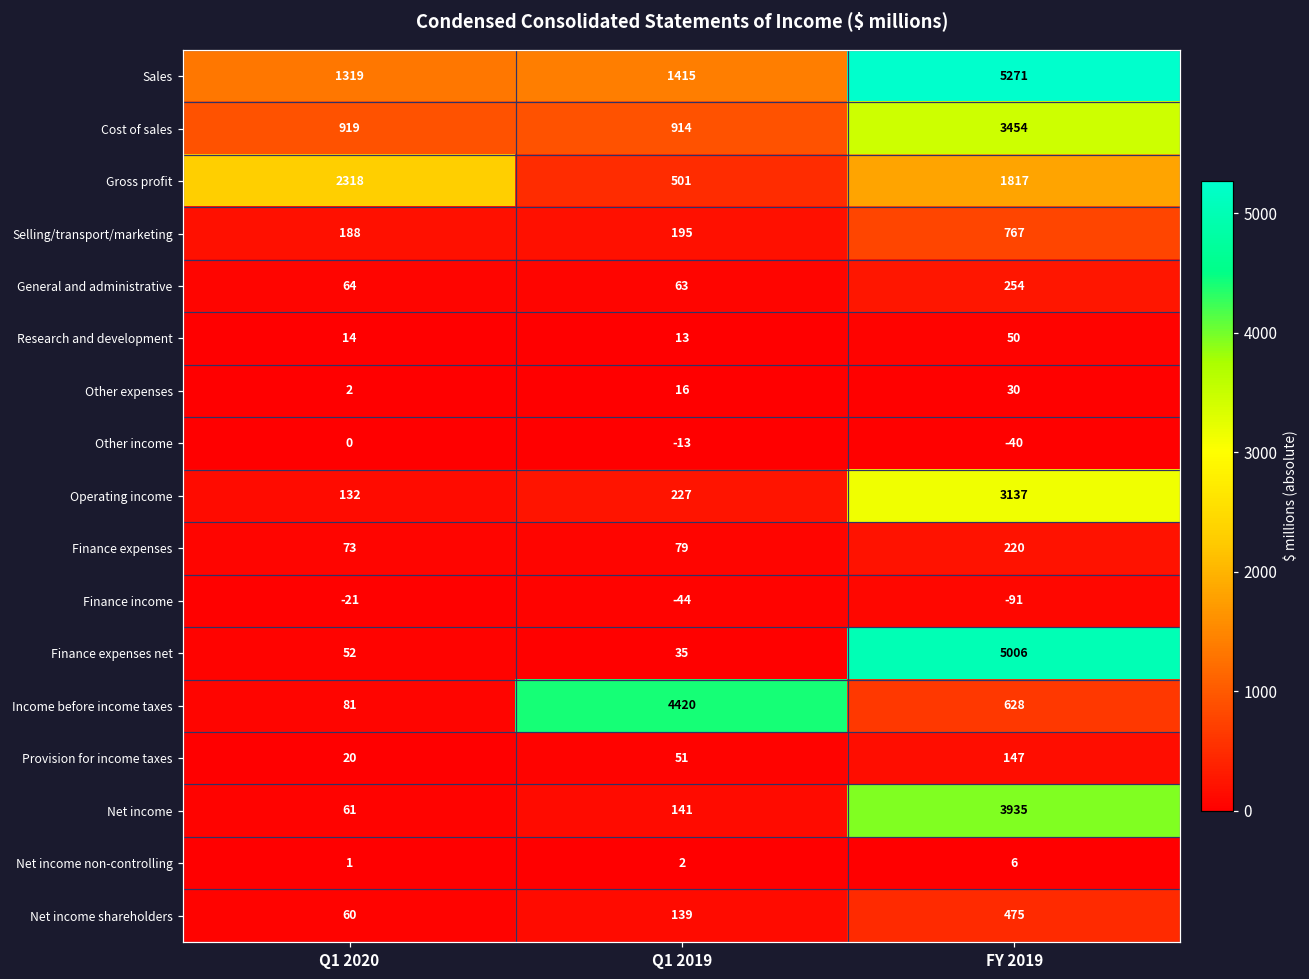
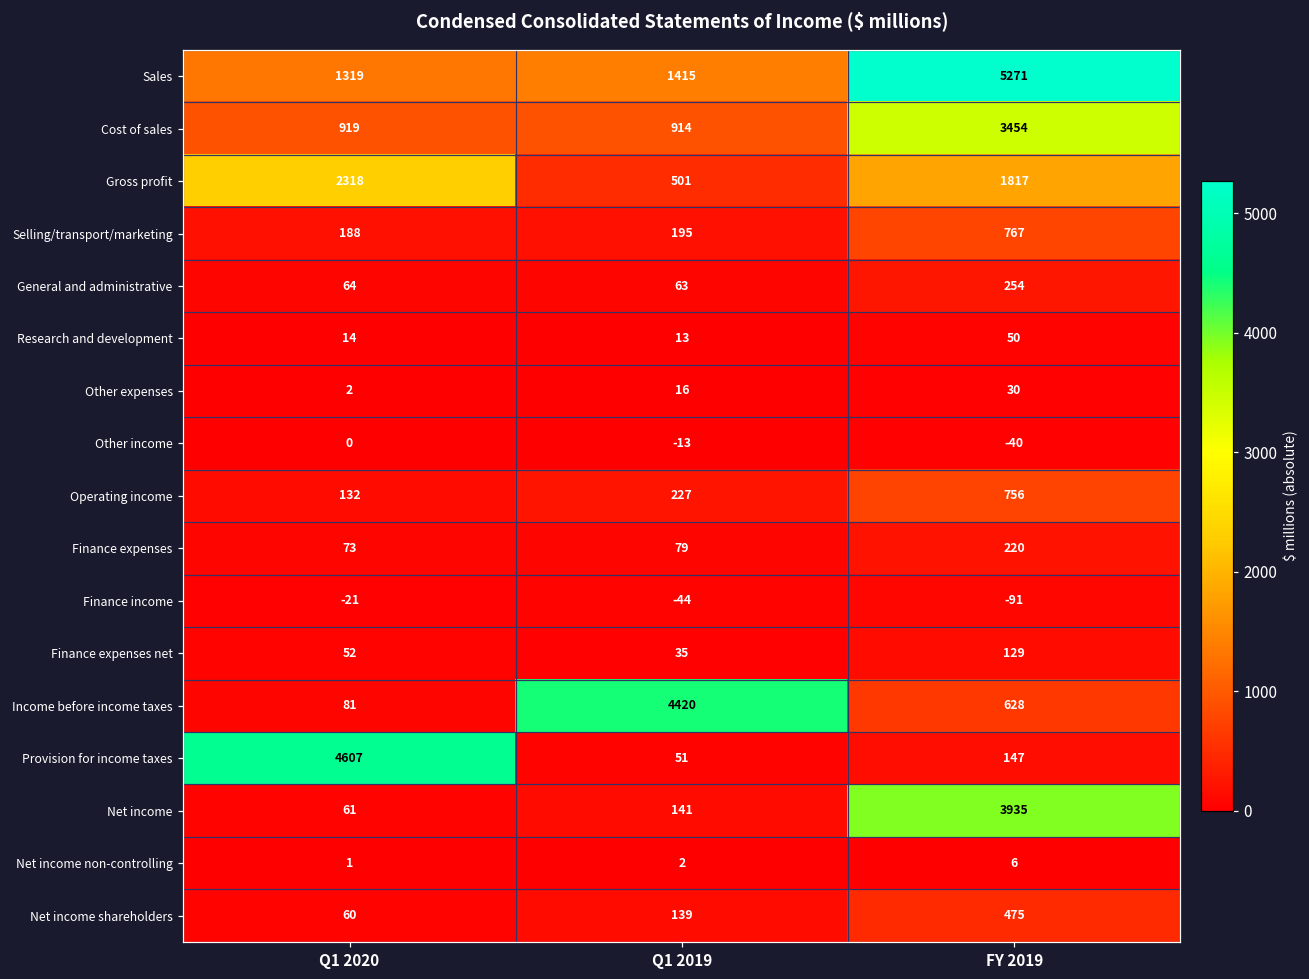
  {
    "Sales": {
      "Q1 2020": 1319,
      "Q1 2019": 1415,
      "FY 2019": 5271
    },
    "Cost of sales": {
      "Q1 2020": 919,
      "Q1 2019": 914,
      "FY 2019": 3454
    },
    "Gross profit": {
      "Q1 2020": 2318,
      "Q1 2019": 501,
      "FY 2019": 1817
    },
    "Selling/transport/marketing": {
      "Q1 2020": 188,
      "Q1 2019": 195,
      "FY 2019": 767
    },
    "General and administrative": {
      "Q1 2020": 64,
      "Q1 2019": 63,
      "FY 2019": 254
    },
    "Research and development": {
      "Q1 2020": 14,
      "Q1 2019": 13,
      "FY 2019": 50
    },
    "Other expenses": {
      "Q1 2020": 2,
      "Q1 2019": 16,
      "FY 2019": 30
    },
    "Other income": {
      "Q1 2020": 0,
      "Q1 2019": -13,
      "FY 2019": -40
    },
    "Operating income": {
      "Q1 2020": 132,
      "Q1 2019": 227,
-     "FY 2019": 3137
+     "FY 2019": 756
    },
    "Finance expenses": {
      "Q1 2020": 73,
      "Q1 2019": 79,
      "FY 2019": 220
    },
    "Finance income": {
      "Q1 2020": -21,
      "Q1 2019": -44,
      "FY 2019": -91
    },
    "Finance expenses net": {
      "Q1 2020": 52,
      "Q1 2019": 35,
-     "FY 2019": 5006
+     "FY 2019": 129
    },
    "Income before income taxes": {
      "Q1 2020": 81,
      "Q1 2019": 4420,
      "FY 2019": 628
    },
    "Provision for income taxes": {
-     "Q1 2020": 20,
+     "Q1 2020": 4607,
      "Q1 2019": 51,
      "FY 2019": 147
    },
    "Net income": {
      "Q1 2020": 61,
      "Q1 2019": 141,
      "FY 2019": 3935
    },
    "Net income non-controlling": {
      "Q1 2020": 1,
      "Q1 2019": 2,
      "FY 2019": 6
    },
    "Net income shareholders": {
      "Q1 2020": 60,
      "Q1 2019": 139,
      "FY 2019": 475
    }
  }
